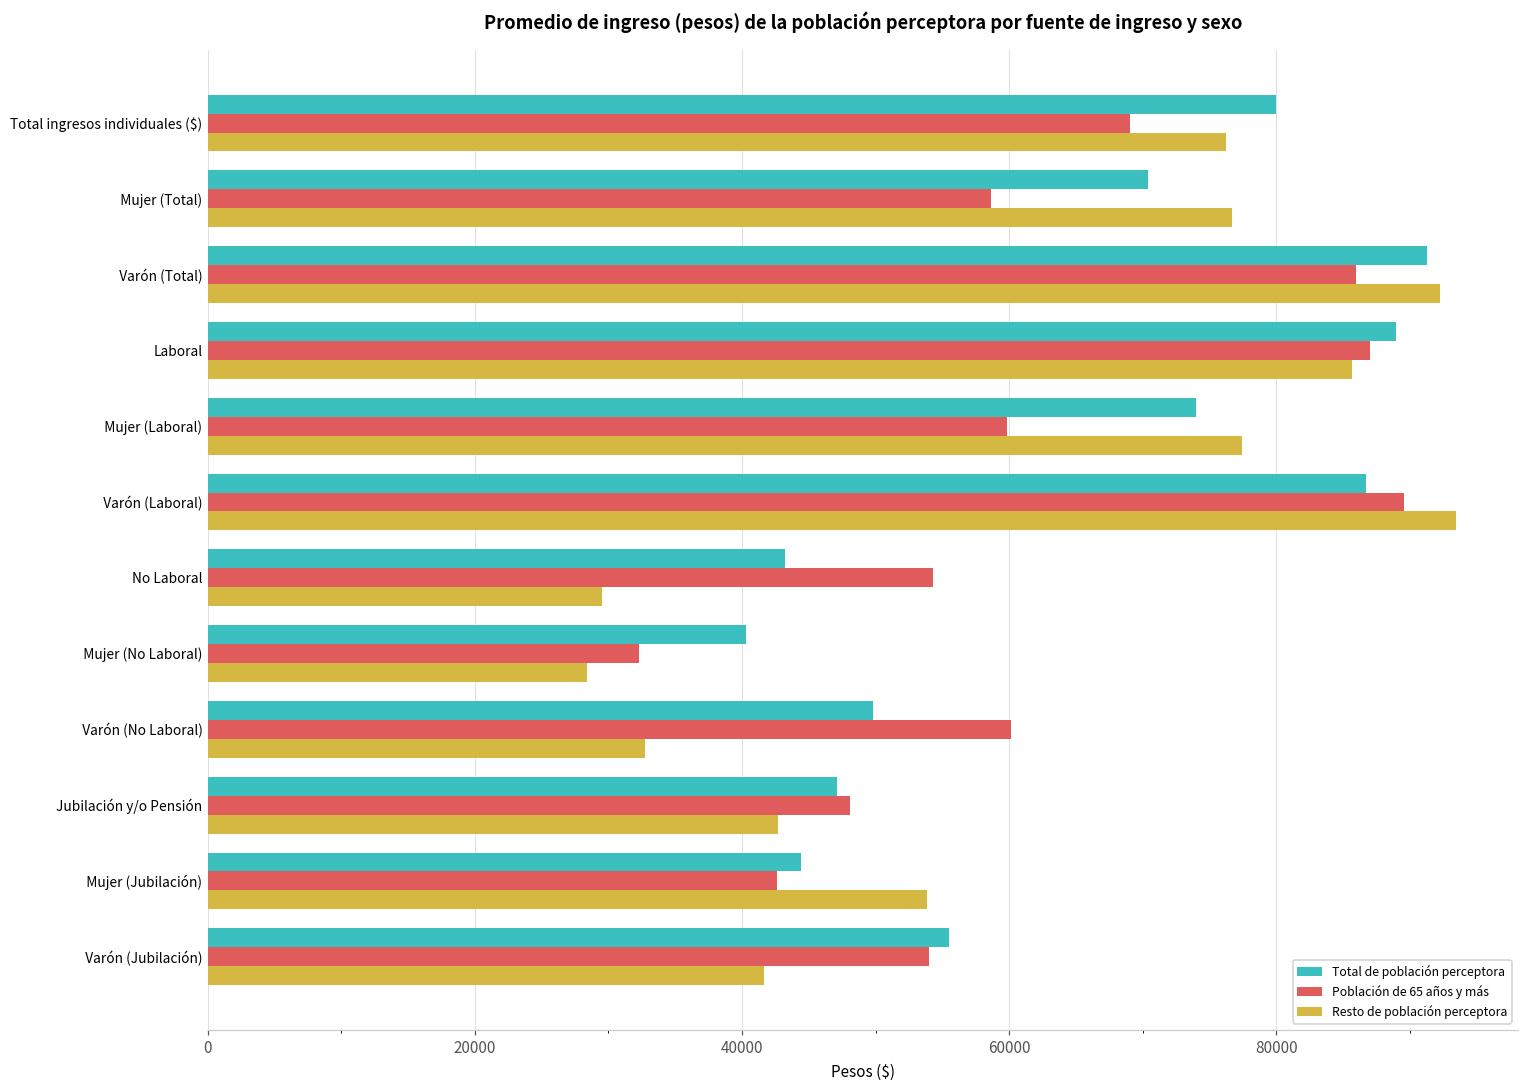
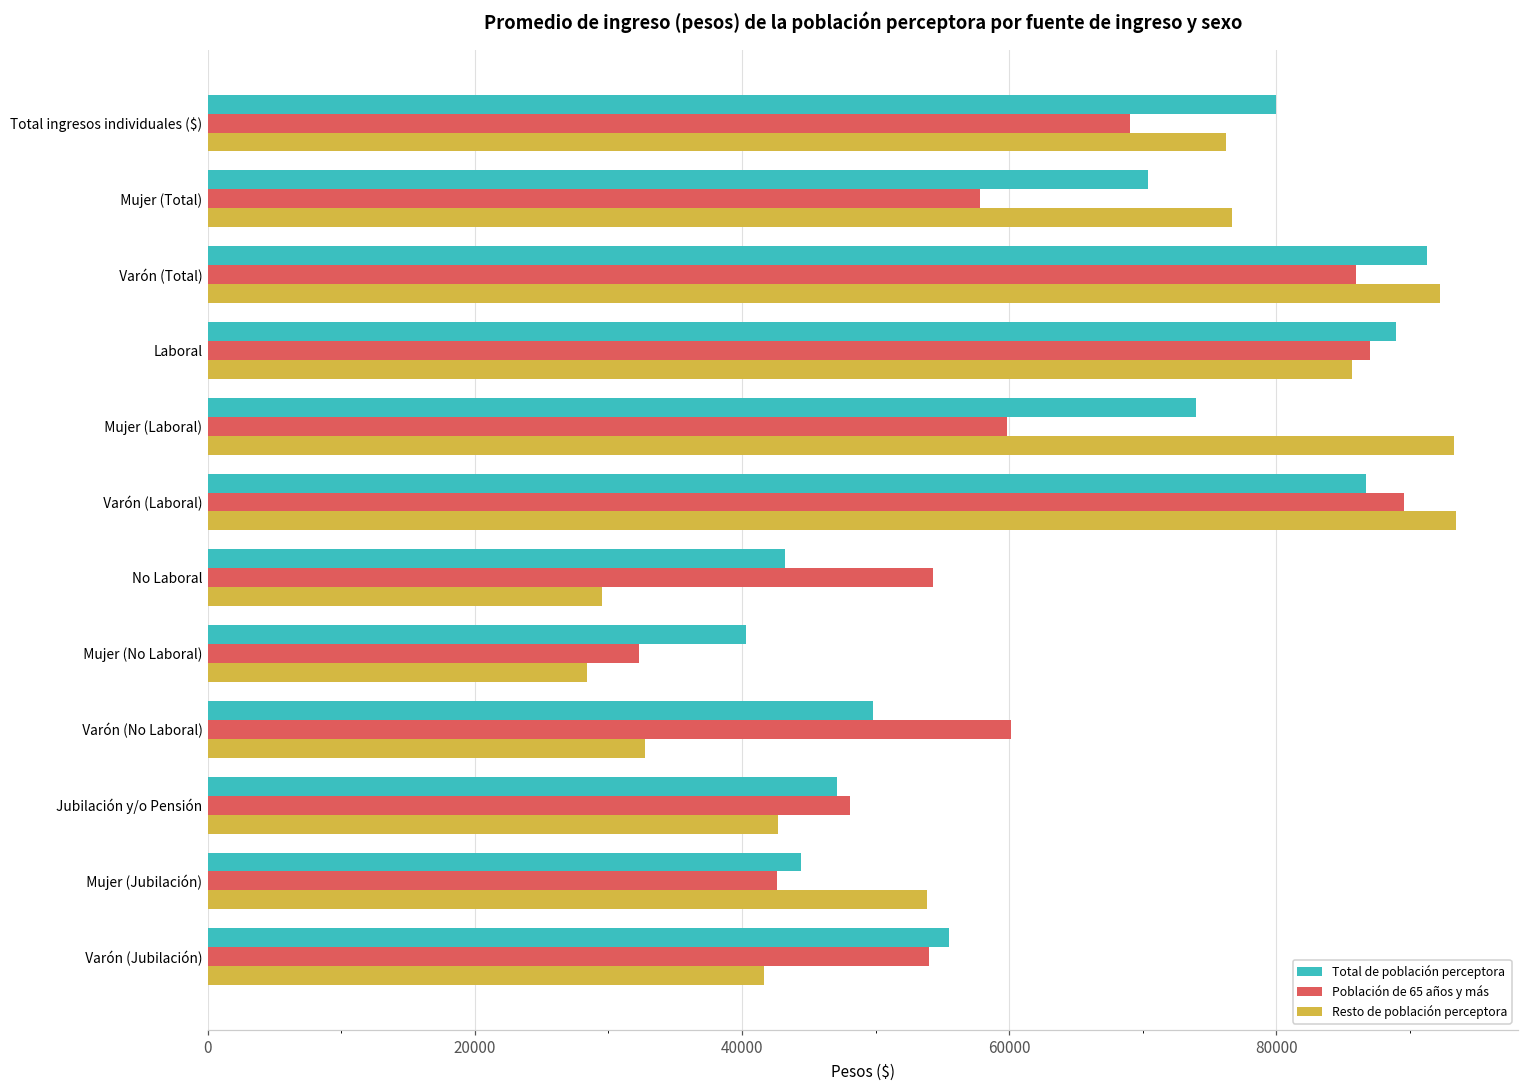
  {
    "Total de población perceptora": {
      "Total ingresos individuales ($)": 80000,
      "Mujer (Total)": 70400,
      "Varón (Total)": 91200,
      "Laboral": 89000,
      "Mujer (Laboral)": 74000,
      "Varón (Laboral)": 86700,
      "No Laboral": 43200,
      "Mujer (No Laboral)": 40300,
      "Varón (No Laboral)": 49800,
      "Jubilación y/o Pensión": 47100,
      "Mujer (Jubilación)": 44400,
      "Varón (Jubilación)": 55500
    },
    "Población de 65 años y más": {
      "Total ingresos individuales ($)": 69100,
-     "Mujer (Total)": 58600,
+     "Mujer (Total)": 57800,
      "Varón (Total)": 85900,
      "Laboral": 87000,
      "Mujer (Laboral)": 59900,
      "Varón (Laboral)": 89500,
      "No Laboral": 54300,
      "Mujer (No Laboral)": 32300,
      "Varón (No Laboral)": 60100,
      "Jubilación y/o Pensión": 48100,
      "Mujer (Jubilación)": 42600,
      "Varón (Jubilación)": 54000
    },
    "Resto de población perceptora": {
      "Total ingresos individuales ($)": 76300,
      "Mujer (Total)": 76700,
      "Varón (Total)": 92300,
      "Laboral": 85700,
-     "Mujer (Laboral)": 77400,
+     "Mujer (Laboral)": 93300,
      "Varón (Laboral)": 93400,
      "No Laboral": 29500,
      "Mujer (No Laboral)": 28400,
      "Varón (No Laboral)": 32700,
      "Jubilación y/o Pensión": 42700,
      "Mujer (Jubilación)": 53900,
      "Varón (Jubilación)": 41600
    }
  }
